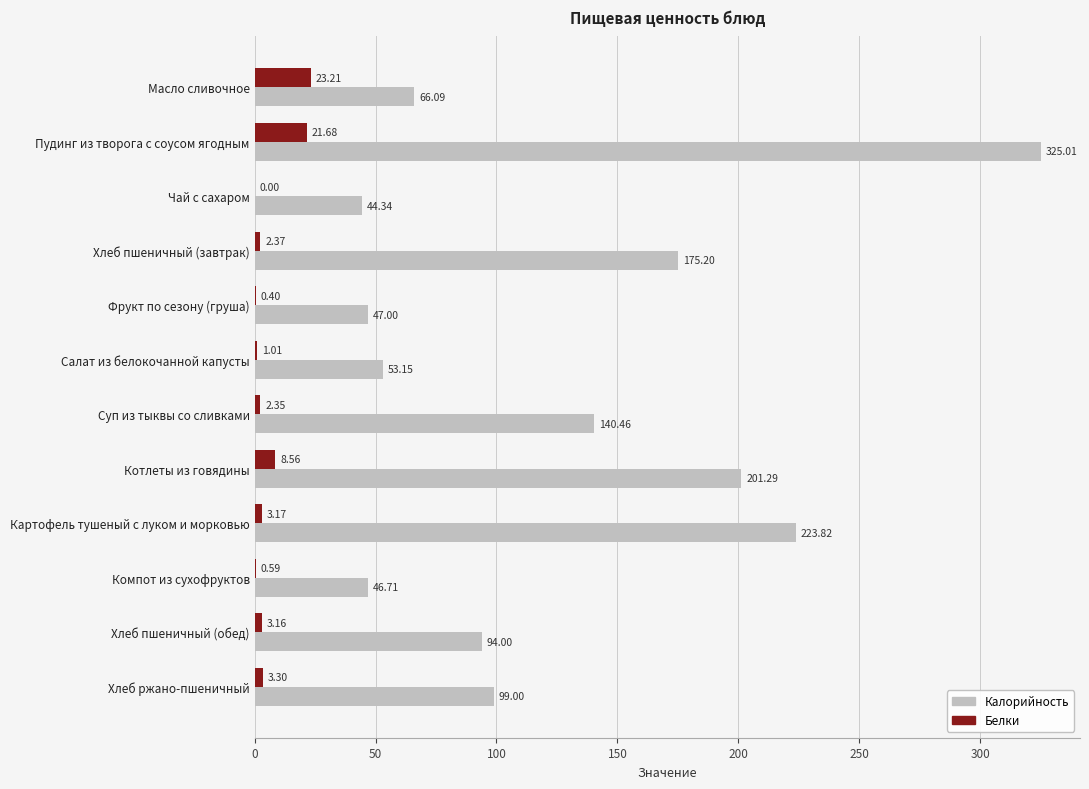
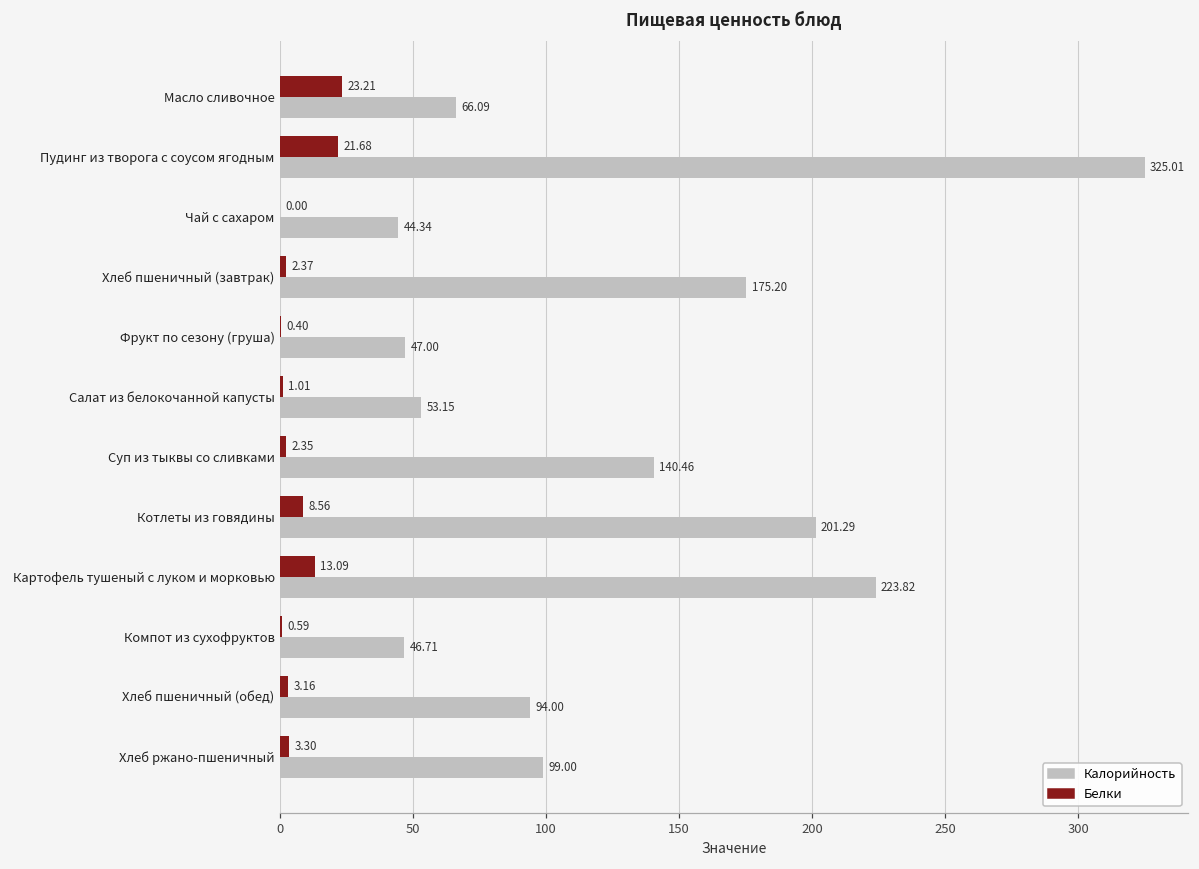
  {
    "Калорийность": {
      "Масло сливочное": 66.09,
      "Пудинг из творога с соусом ягодным": 325.01,
      "Чай с сахаром": 44.34,
      "Хлеб пшеничный (завтрак)": 175.20,
      "Фрукт по сезону (груша)": 47.00,
      "Салат из белокочанной капусты": 53.15,
      "Суп из тыквы со сливками": 140.46,
      "Котлеты из говядины": 201.29,
      "Картофель тушеный с луком и морковью": 223.82,
      "Компот из сухофруктов": 46.71,
      "Хлеб пшеничный (обед)": 94.00,
      "Хлеб ржано-пшеничный": 99.00
    },
    "Белки": {
      "Масло сливочное": 23.21,
      "Пудинг из творога с соусом ягодным": 21.68,
      "Чай с сахаром": 0.00,
      "Хлеб пшеничный (завтрак)": 2.37,
      "Фрукт по сезону (груша)": 0.40,
      "Салат из белокочанной капусты": 1.01,
      "Суп из тыквы со сливками": 2.35,
      "Котлеты из говядины": 8.56,
-     "Картофель тушеный с луком и морковью": 3.17,
+     "Картофель тушеный с луком и морковью": 13.09,
      "Компот из сухофруктов": 0.59,
      "Хлеб пшеничный (обед)": 3.16,
      "Хлеб ржано-пшеничный": 3.30
    }
  }
